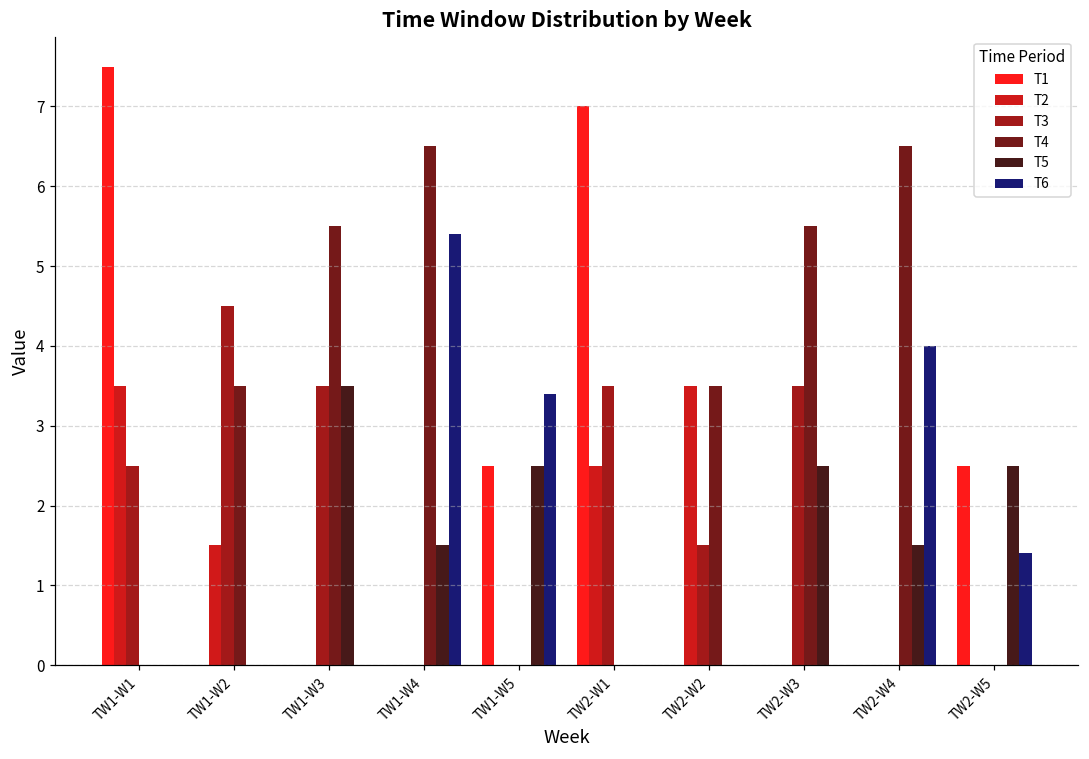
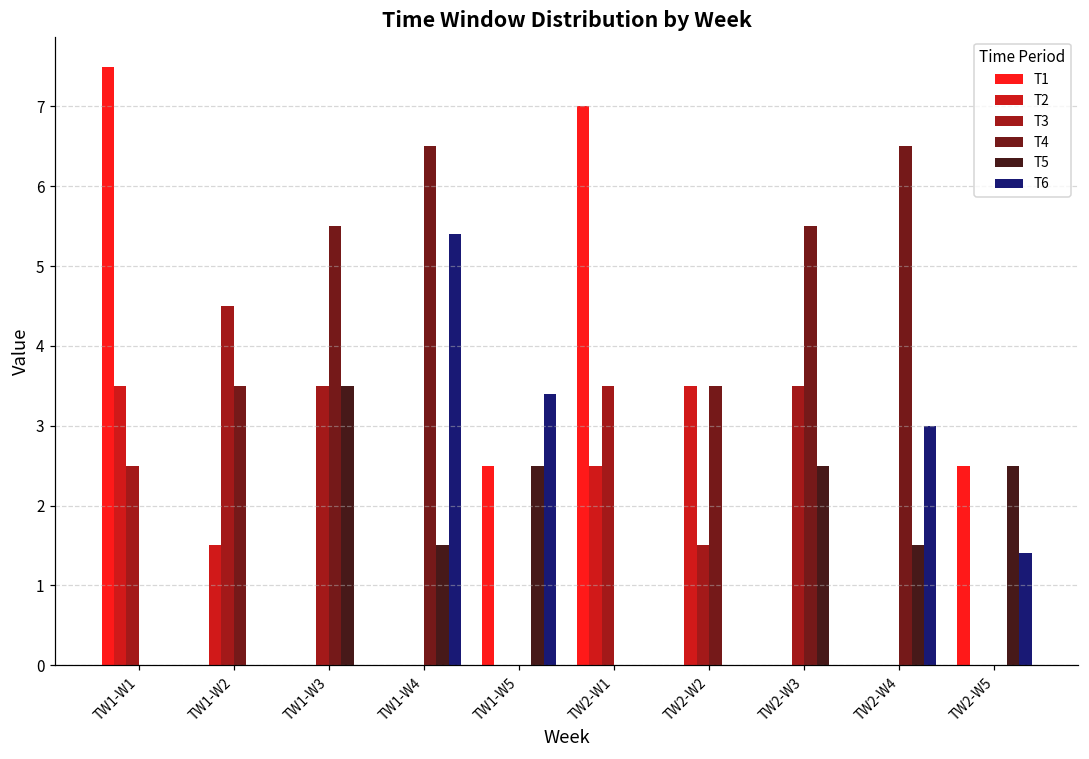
  {
    "T6": {
      "TW1-W1": 0,
      "TW1-W2": 0,
      "TW1-W3": 0,
      "TW1-W4": 5.4,
      "TW1-W5": 3.4,
      "TW2-W1": 0,
      "TW2-W2": 0,
      "TW2-W3": 0,
-     "TW2-W4": 4,
+     "TW2-W4": 3,
      "TW2-W5": 1.4
    }
  }
